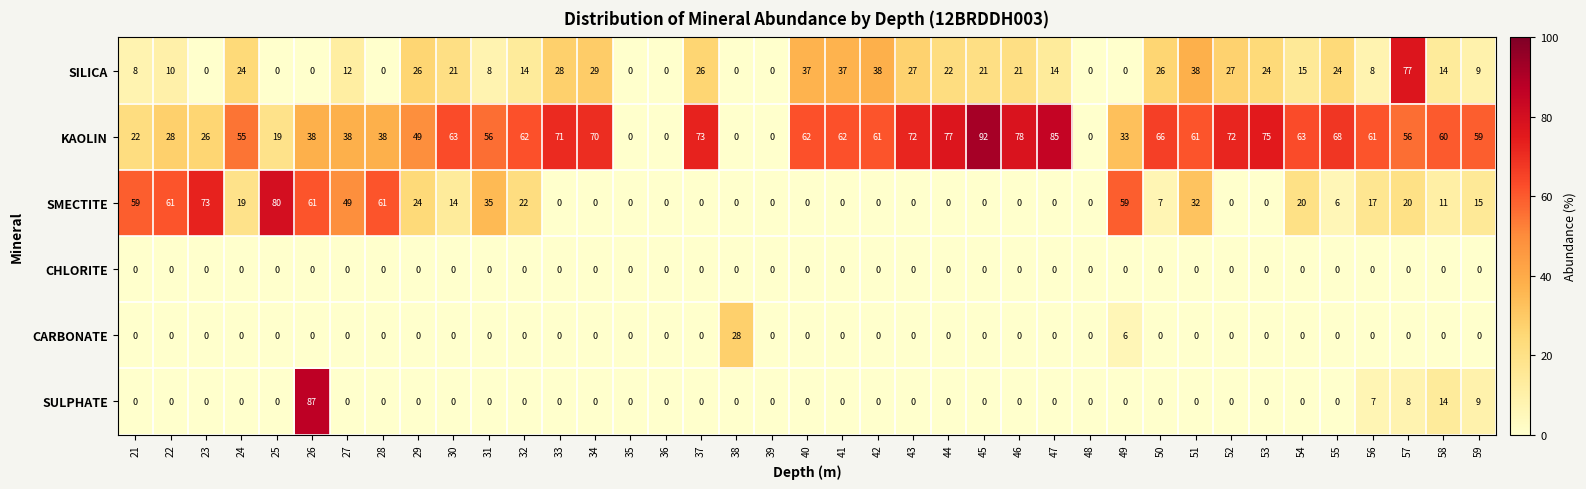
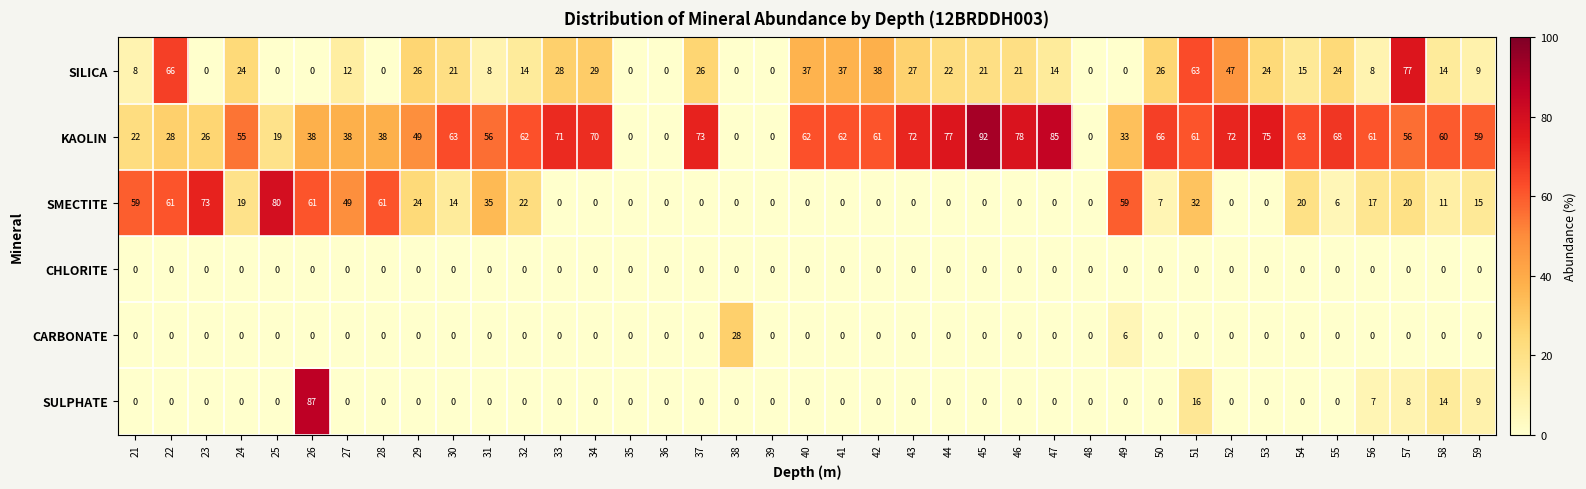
  {
    "SILICA": {
      "21": 8,
-     "22": 10,
+     "22": 66,
      "23": 0,
      "24": 24,
      "25": 0,
      "26": 0,
      "27": 12,
      "28": 0,
      "29": 26,
      "30": 21,
      "31": 8,
      "32": 14,
      "33": 28,
      "34": 29,
      "35": 0,
      "36": 0,
      "37": 26,
      "38": 0,
      "39": 0,
      "40": 37,
      "41": 37,
      "42": 38,
      "43": 27,
      "44": 22,
      "45": 21,
      "46": 21,
      "47": 14,
      "48": 0,
      "49": 0,
      "50": 26,
-     "51": 38,
-     "52": 27,
+     "51": 63,
+     "52": 47,
      "53": 24,
      "54": 15,
      "55": 24,
      "56": 8,
      "57": 77,
      "58": 14,
      "59": 9
    },
    "SULPHATE": {
      "21": 0,
      "22": 0,
      "23": 0,
      "24": 0,
      "25": 0,
      "26": 87,
      "27": 0,
      "28": 0,
      "29": 0,
      "30": 0,
      "31": 0,
      "32": 0,
      "33": 0,
      "34": 0,
      "35": 0,
      "36": 0,
      "37": 0,
      "38": 0,
      "39": 0,
      "40": 0,
      "41": 0,
      "42": 0,
      "43": 0,
      "44": 0,
      "45": 0,
      "46": 0,
      "47": 0,
      "48": 0,
      "49": 0,
      "50": 0,
-     "51": 0,
+     "51": 16,
      "52": 0,
      "53": 0,
      "54": 0,
      "55": 0,
      "56": 7,
      "57": 8,
      "58": 14,
      "59": 9
    }
  }
